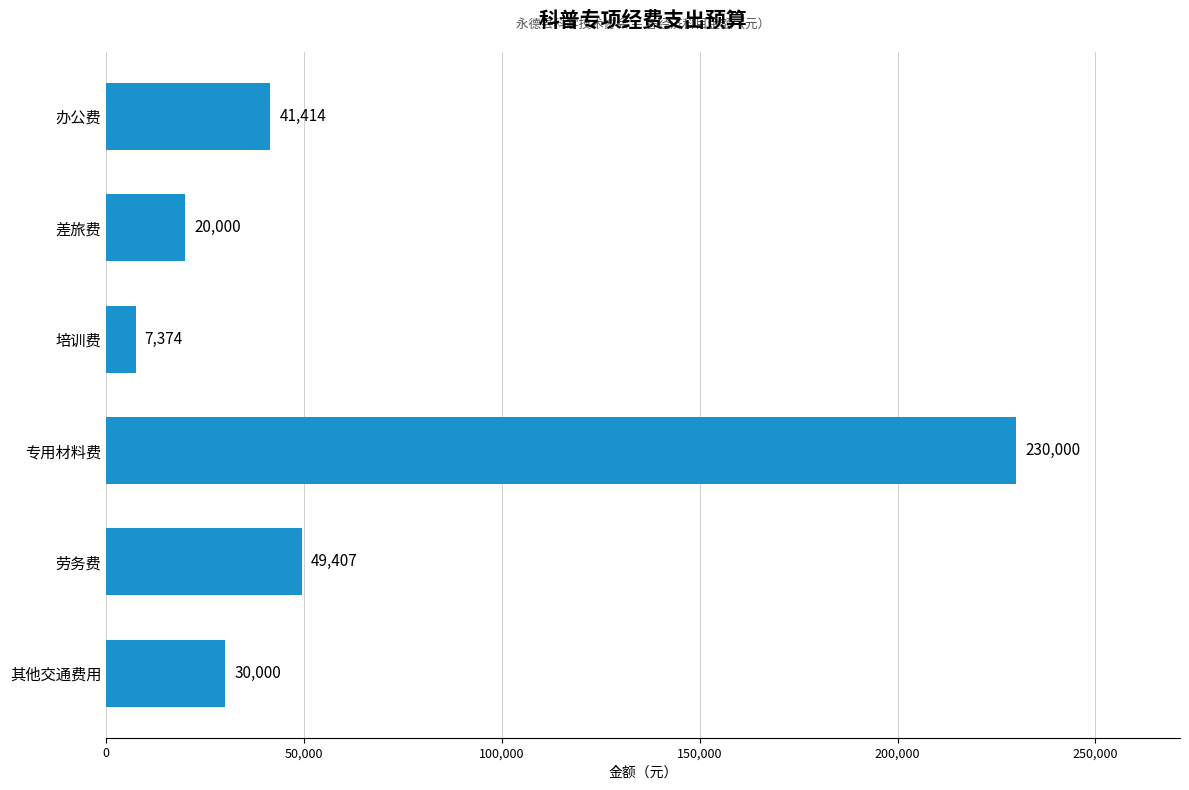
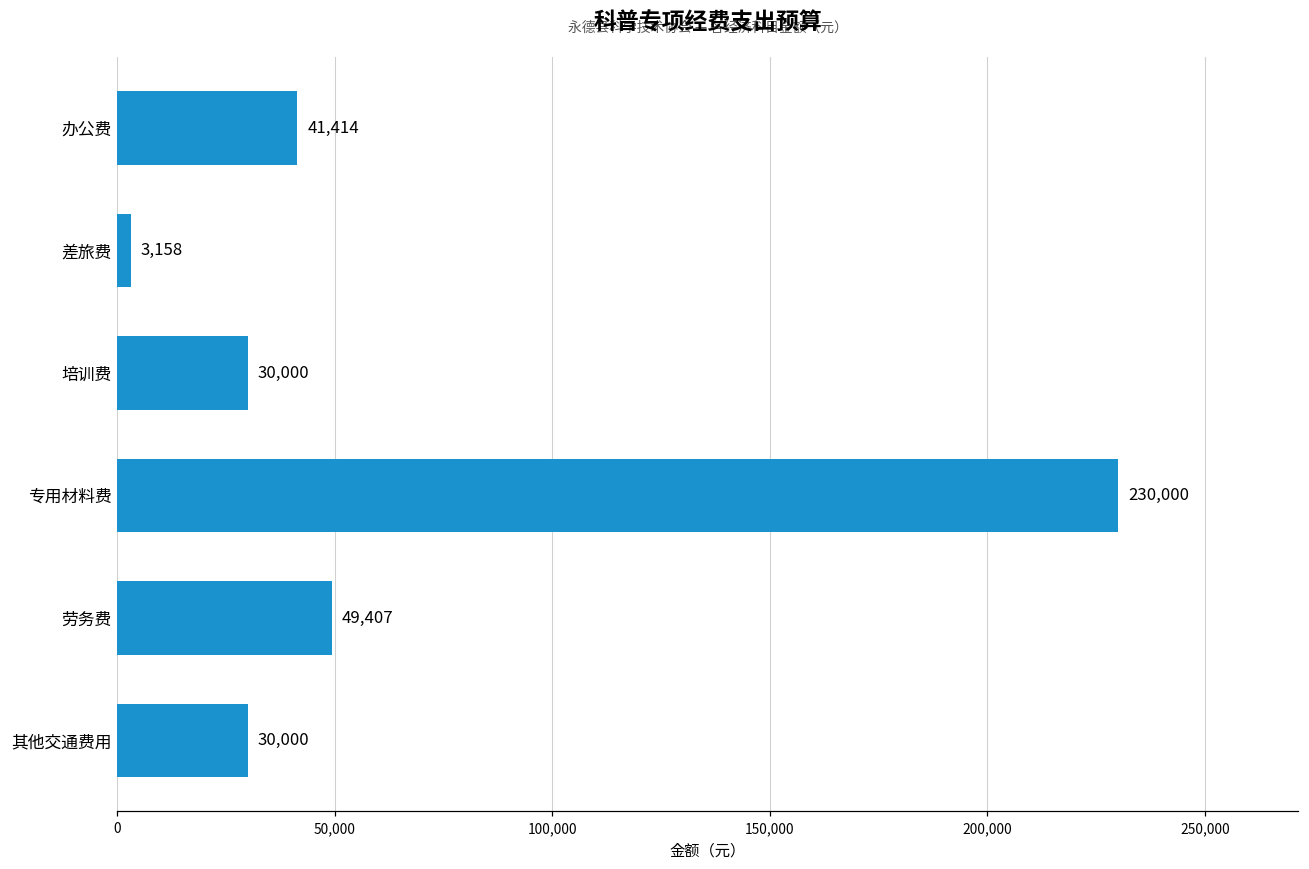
  {
    "办公费": "41,414",
-   "差旅费": "20,000",
-   "培训费": "7,374",
+   "差旅费": "3,158",
+   "培训费": "30,000",
    "专用材料费": "230,000",
    "劳务费": "49,407",
    "其他交通费用": "30,000"
  }
